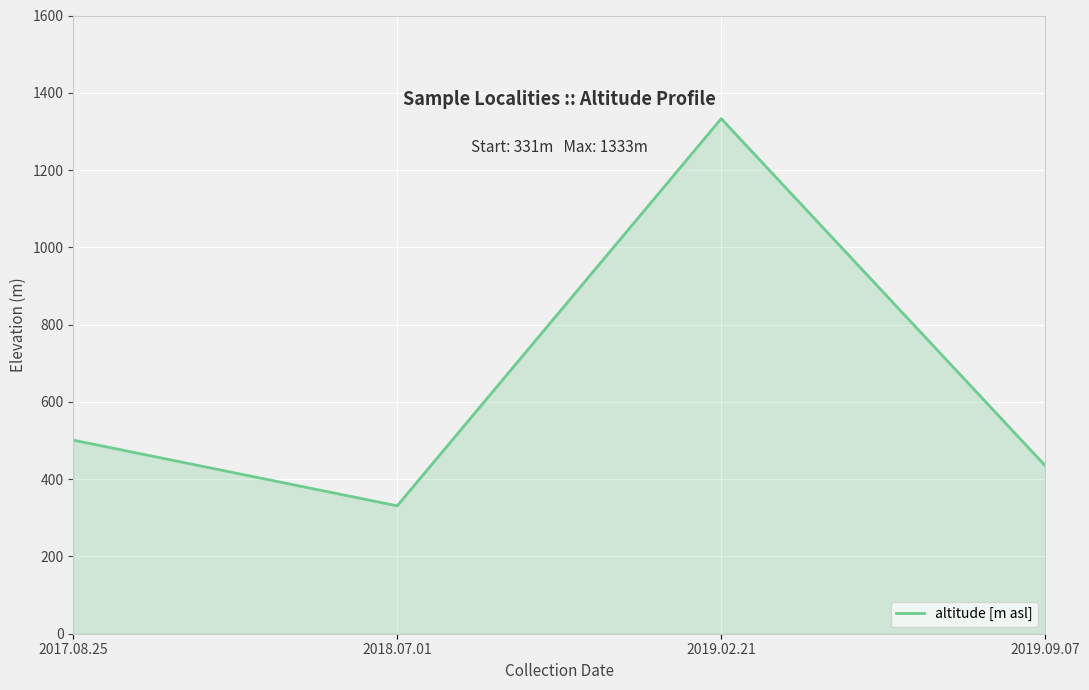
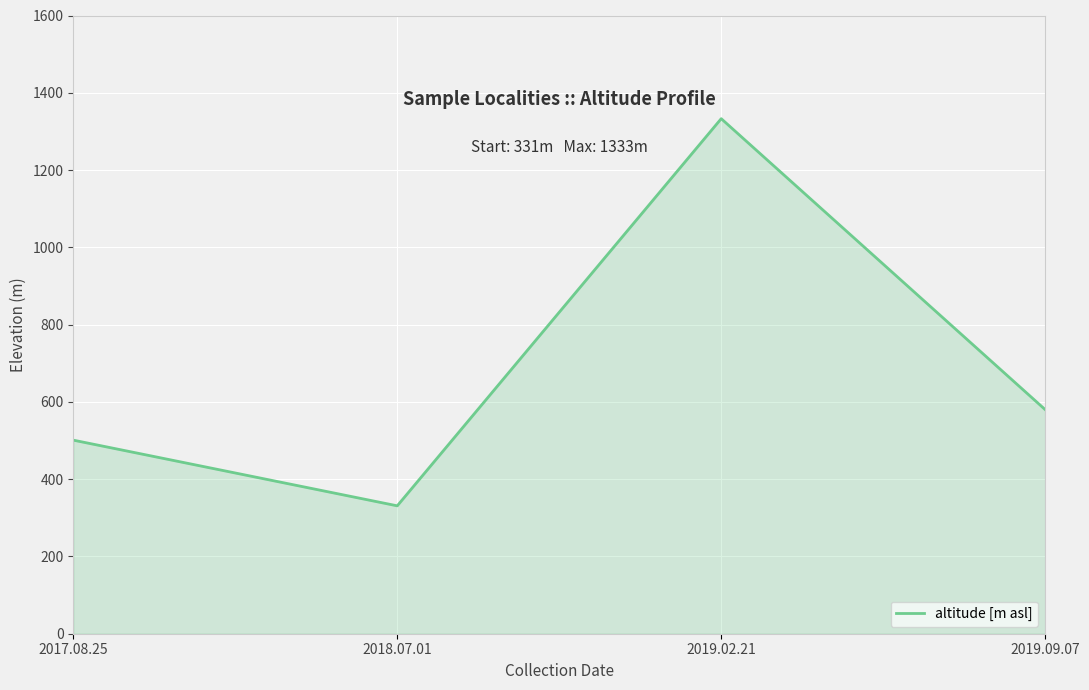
  {
    "2017.08.25": 500,
    "2018.07.01": 330,
    "2019.02.21": 1330,
-   "2019.09.07": 440
+   "2019.09.07": 580
  }
